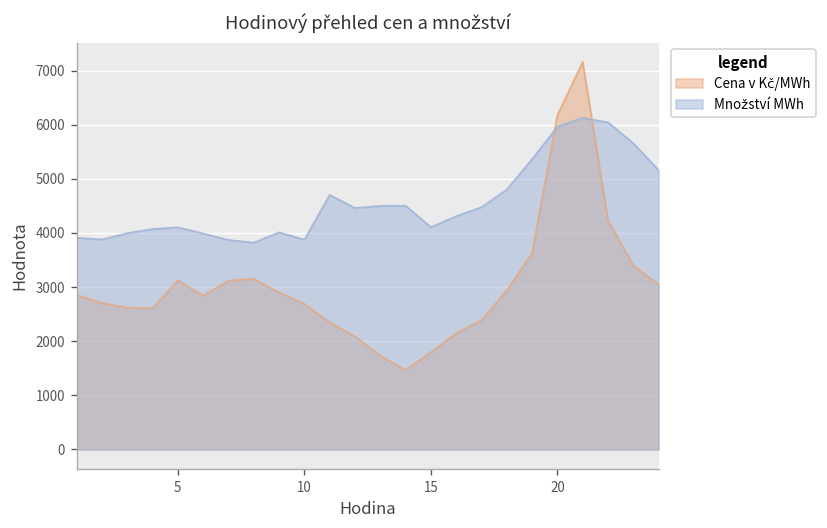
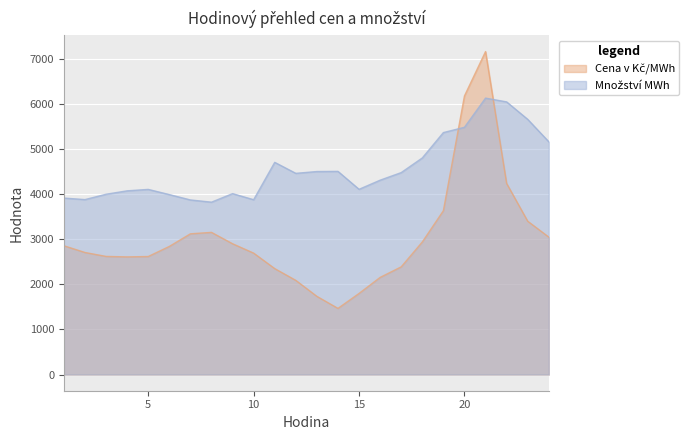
  {
    "Cena v Kč/MWh": {
-     "5": 3100,
+     "5": 2600,
      "10": 2700,
      "15": 1800,
      "20": 6200
    },
    "Množství MWh": {
      "5": 4100,
      "10": 3900,
      "15": 4100,
-     "20": 6000
+     "20": 5500
    }
  }
